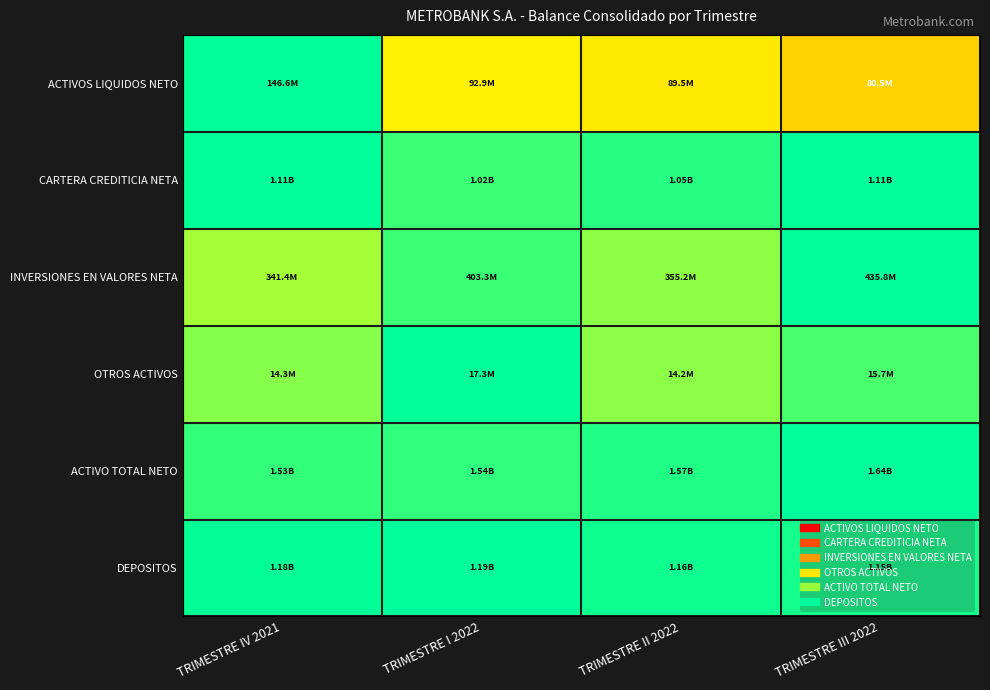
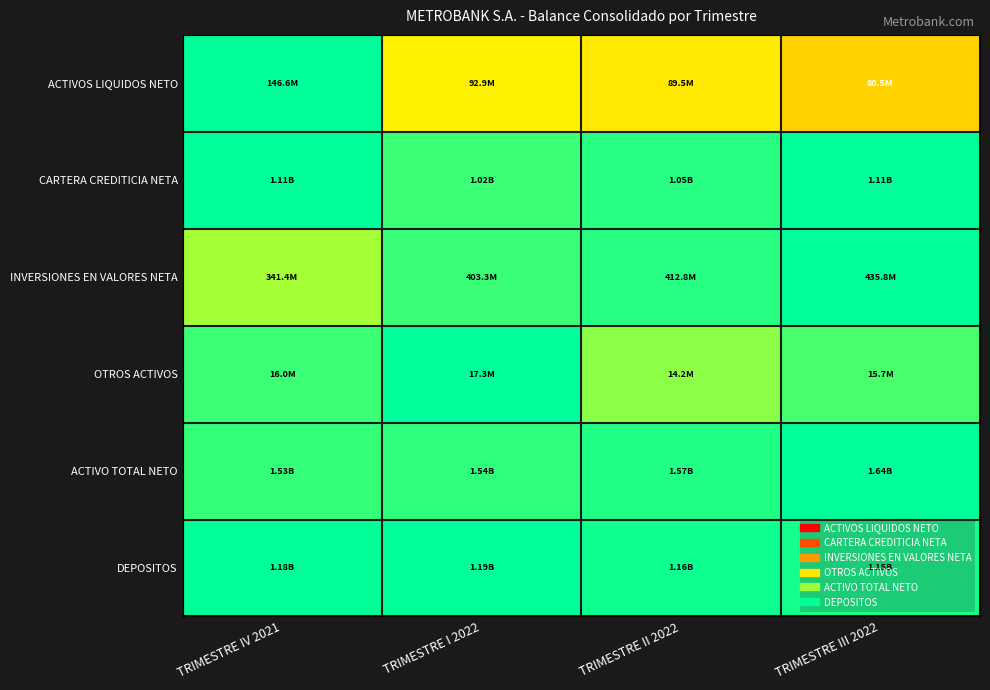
  {
    "ACTIVOS LIQUIDOS NETO": {
      "TRIMESTRE IV 2021": "146.6M",
      "TRIMESTRE I 2022": "92.9M",
      "TRIMESTRE II 2022": "89.5M",
      "TRIMESTRE III 2022": "80.5M"
    },
    "CARTERA CREDITICIA NETA": {
      "TRIMESTRE IV 2021": "1.11B",
      "TRIMESTRE I 2022": "1.02B",
      "TRIMESTRE II 2022": "1.05B",
      "TRIMESTRE III 2022": "1.11B"
    },
    "INVERSIONES EN VALORES NETA": {
      "TRIMESTRE IV 2021": "341.4M",
      "TRIMESTRE I 2022": "403.3M",
-     "TRIMESTRE II 2022": "355.2M",
+     "TRIMESTRE II 2022": "412.8M",
      "TRIMESTRE III 2022": "435.8M"
    },
    "OTROS ACTIVOS": {
-     "TRIMESTRE IV 2021": "14.3M",
+     "TRIMESTRE IV 2021": "16.0M",
      "TRIMESTRE I 2022": "17.3M",
      "TRIMESTRE II 2022": "14.2M",
      "TRIMESTRE III 2022": "15.7M"
    },
    "ACTIVO TOTAL NETO": {
      "TRIMESTRE IV 2021": "1.53B",
      "TRIMESTRE I 2022": "1.54B",
      "TRIMESTRE II 2022": "1.57B",
      "TRIMESTRE III 2022": "1.64B"
    },
    "DEPOSITOS": {
      "TRIMESTRE IV 2021": "1.18B",
      "TRIMESTRE I 2022": "1.19B",
      "TRIMESTRE II 2022": "1.16B"
    }
  }
